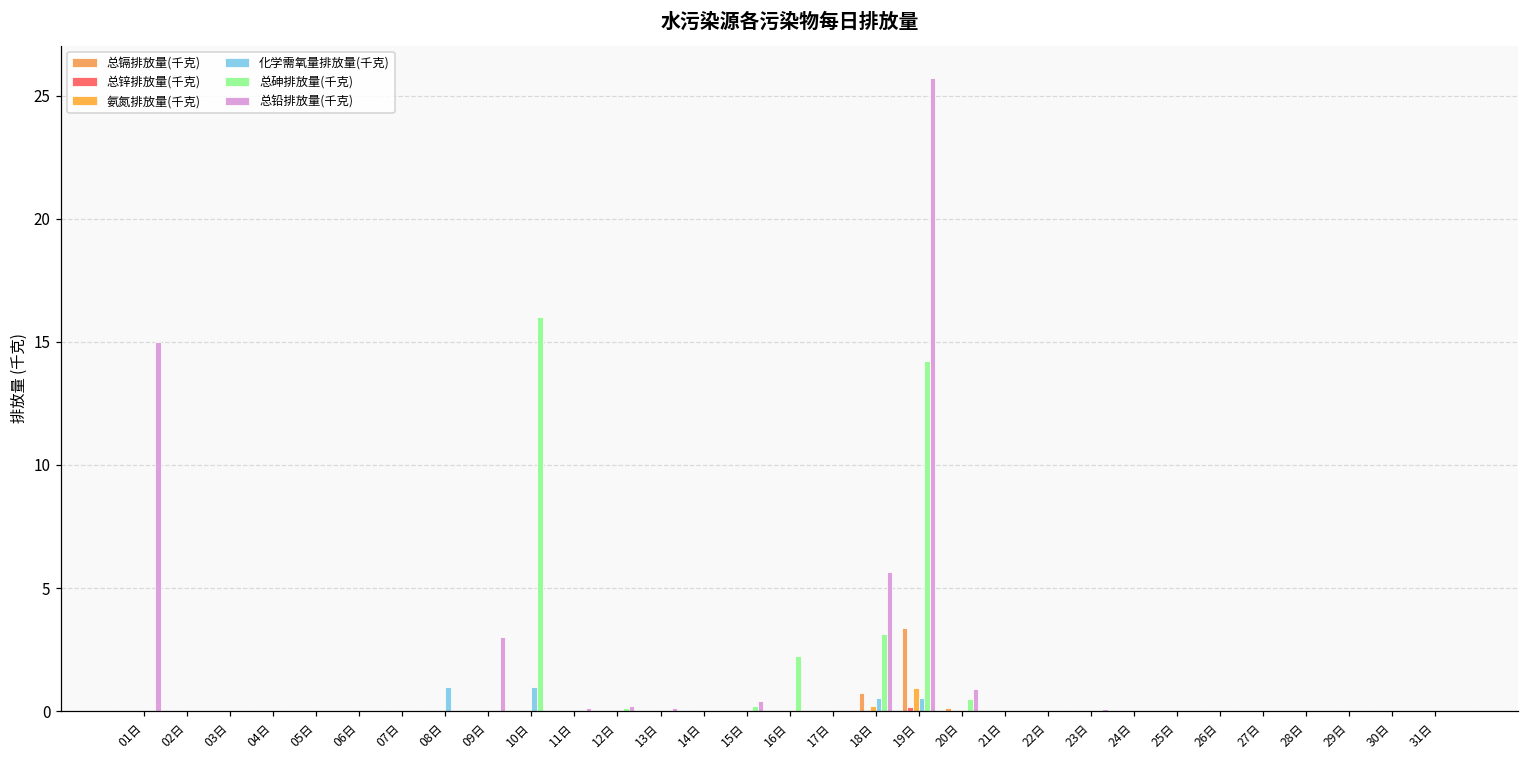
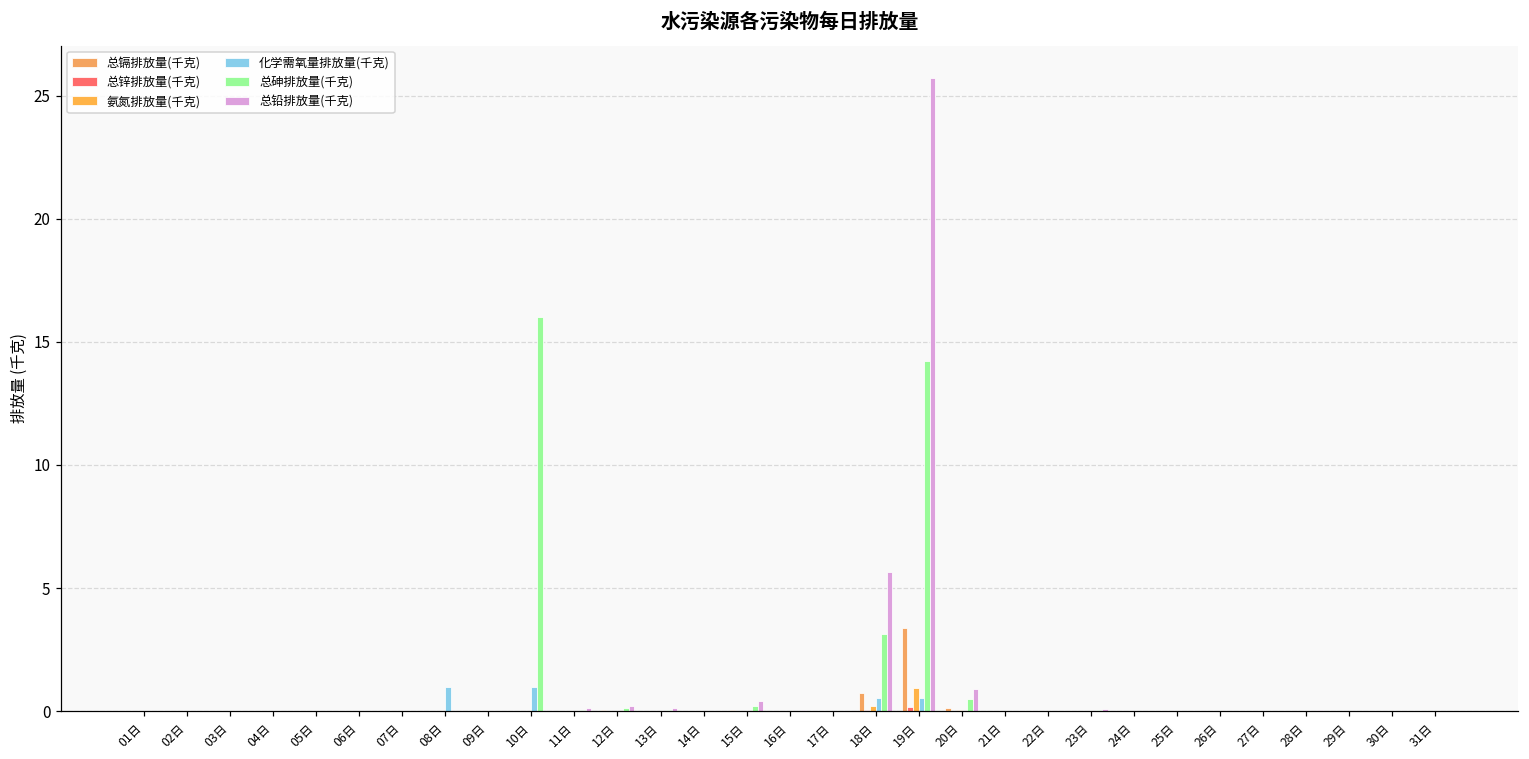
  {
    "化学需氧量排放量(千克)": {
      "01日": 0.0,
      "02日": 0.0,
      "03日": 0.0,
      "04日": 0.0,
      "06日": 0.0,
      "07日": 0.0,
      "08日": 1.0,
      "09日": 0.0,
      "10日": 1.0,
      "17日": 0.0,
      "18日": 0.5,
      "19日": 0.5,
      "21日": 0.0,
      "22日": 0.0,
      "27日": 0.0
    },
    "总砷排放量(千克)": {
      "01日": 0.0,
      "02日": 0.0,
      "03日": 0.0,
      "04日": 0.0,
      "06日": 0.0,
      "07日": 0.0,
      "08日": 0.0,
      "09日": 0.0,
      "10日": 16.0,
      "12日": 0.1,
      "15日": 0.2,
-     "16日": 2.2,
+     "16日": 0.0,
      "17日": 0.0,
      "18日": 3.1,
      "19日": 14.2,
      "20日": 0.5,
      "21日": 0.0,
      "22日": 0.0,
      "27日": 0.0
    },
    "总铅排放量(千克)": {
-     "01日": 15,
+     "01日": 0,
      "02日": 0,
      "03日": 0,
      "04日": 0,
      "06日": 0,
      "07日": 0,
      "08日": 0,
-     "09日": 3,
+     "09日": 0,
      "10日": 0,
      "11日": 0.1,
      "12日": 0.2,
      "15日": 0.4,
      "17日": 0,
      "18日": 5.7,
      "19日": 25.7,
      "20日": 1,
      "21日": 0,
      "22日": 0,
      "27日": 0
    }
  }
